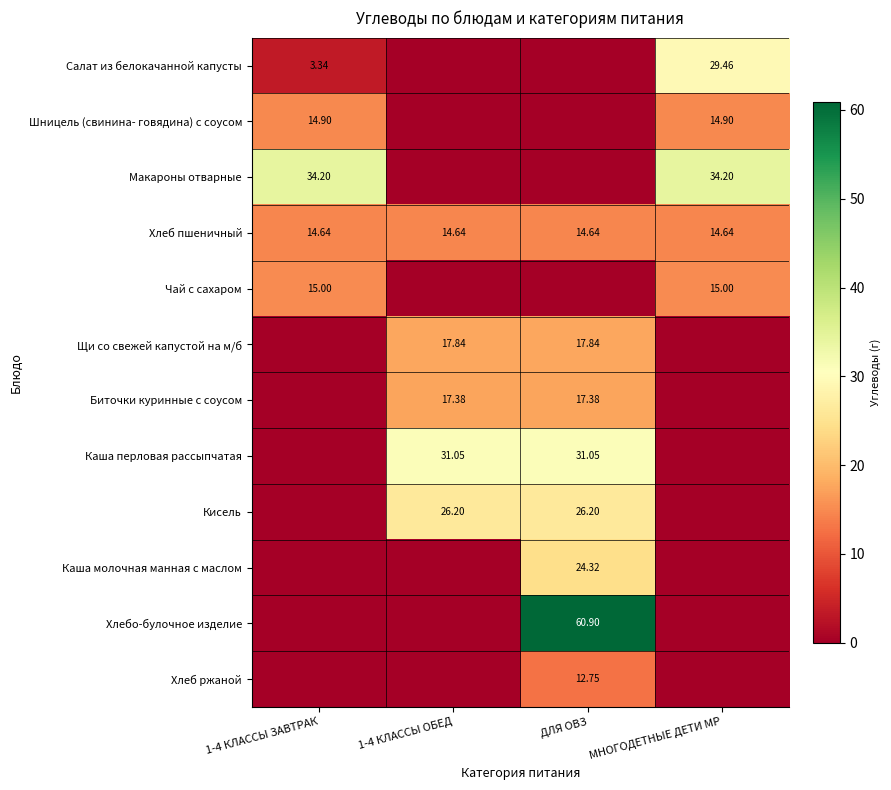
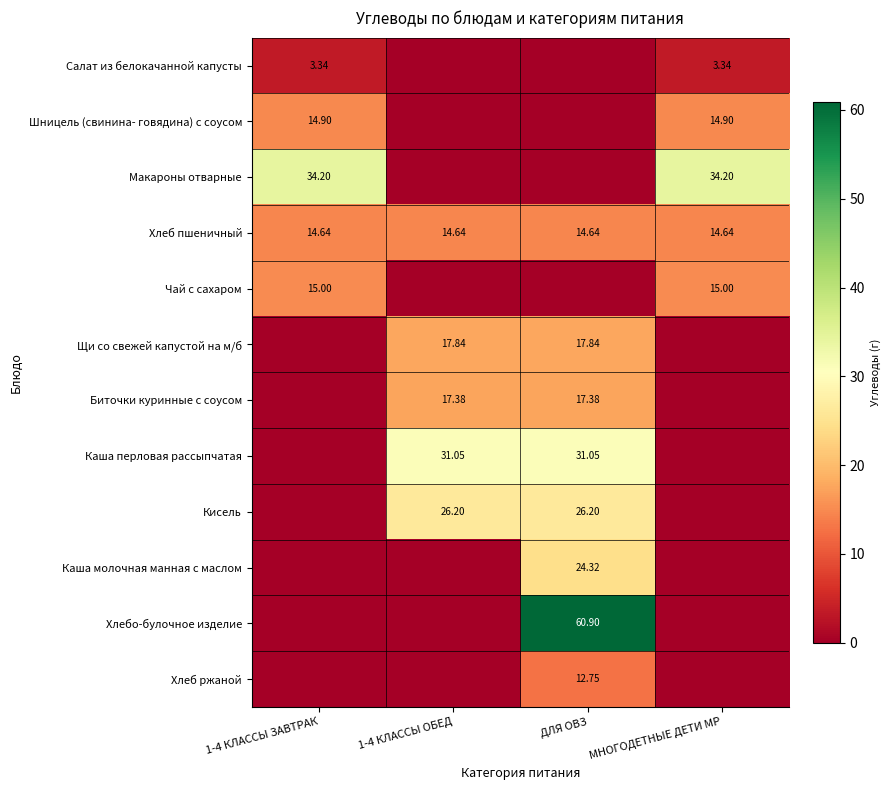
  {
    "Салат из белокачанной капусты": {
      "1-4 КЛАССЫ ЗАВТРАК": 3.34,
-     "МНОГОДЕТНЫЕ ДЕТИ МР": 29.46
+     "МНОГОДЕТНЫЕ ДЕТИ МР": 3.34
    },
    "Шницель (свинина- говядина) с соусом": {
      "1-4 КЛАССЫ ЗАВТРАК": 14.90,
      "МНОГОДЕТНЫЕ ДЕТИ МР": 14.90
    },
    "Макароны отварные": {
      "1-4 КЛАССЫ ЗАВТРАК": 34.20,
      "МНОГОДЕТНЫЕ ДЕТИ МР": 34.20
    },
    "Хлеб пшеничный": {
      "1-4 КЛАССЫ ЗАВТРАК": 14.64,
      "1-4 КЛАССЫ ОБЕД": 14.64,
      "ДЛЯ ОВЗ": 14.64,
      "МНОГОДЕТНЫЕ ДЕТИ МР": 14.64
    },
    "Чай с сахаром": {
      "1-4 КЛАССЫ ЗАВТРАК": 15.00,
      "МНОГОДЕТНЫЕ ДЕТИ МР": 15.00
    },
    "Щи со свежей капустой на м/б": {
      "1-4 КЛАССЫ ОБЕД": 17.84,
      "ДЛЯ ОВЗ": 17.84
    },
    "Биточки куринные с соусом": {
      "1-4 КЛАССЫ ОБЕД": 17.38,
      "ДЛЯ ОВЗ": 17.38
    },
    "Каша перловая рассыпчатая": {
      "1-4 КЛАССЫ ОБЕД": 31.05,
      "ДЛЯ ОВЗ": 31.05
    },
    "Кисель": {
      "1-4 КЛАССЫ ОБЕД": 26.20,
      "ДЛЯ ОВЗ": 26.20
    },
    "Каша молочная манная с маслом": {
      "ДЛЯ ОВЗ": 24.32
    },
    "Хлебо-булочное изделие": {
      "ДЛЯ ОВЗ": 60.90
    },
    "Хлеб ржаной": {
      "ДЛЯ ОВЗ": 12.75
    }
  }
